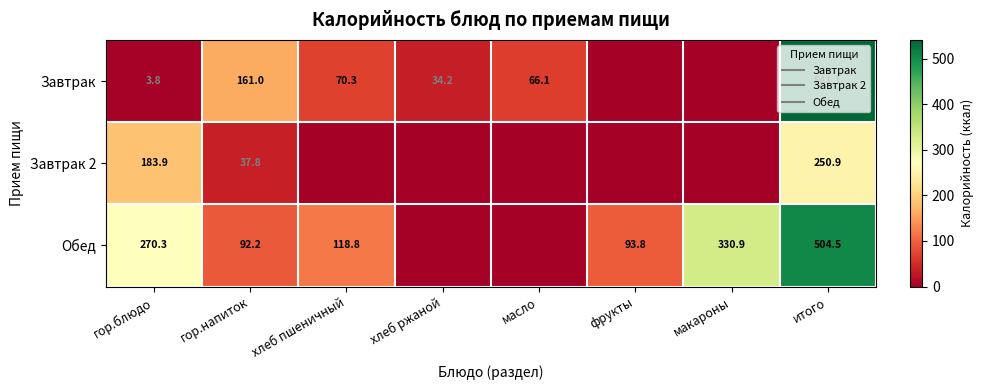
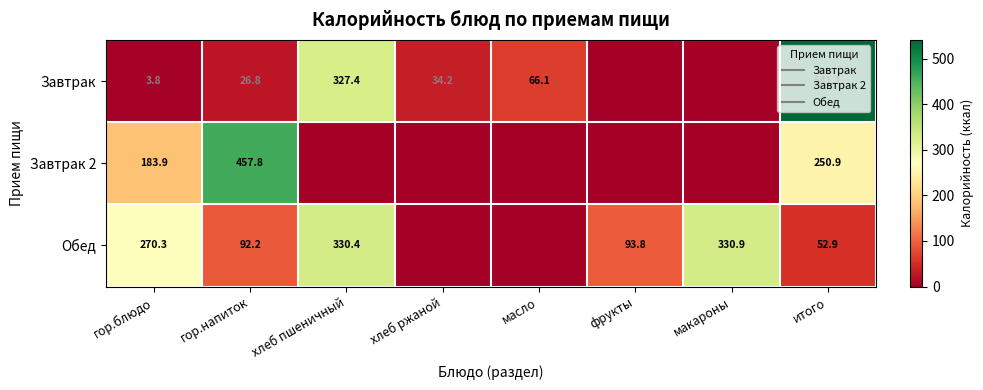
  {
    "Завтрак": {
      "гор.блюдо": 3.8,
-     "гор.напиток": 161.0,
-     "хлеб пшеничный": 70.3,
+     "гор.напиток": 26.8,
+     "хлеб пшеничный": 327.4,
      "хлеб ржаной": 34.2,
      "масло": 66.1
    },
    "Завтрак 2": {
      "гор.блюдо": 183.9,
-     "гор.напиток": 37.8,
+     "гор.напиток": 457.8,
      "итого": 250.9
    },
    "Обед": {
      "гор.блюдо": 270.3,
      "гор.напиток": 92.2,
-     "хлеб пшеничный": 118.8,
+     "хлеб пшеничный": 330.4,
      "фрукты": 93.8,
      "макароны": 330.9,
-     "итого": 504.5
+     "итого": 52.9
    }
  }
